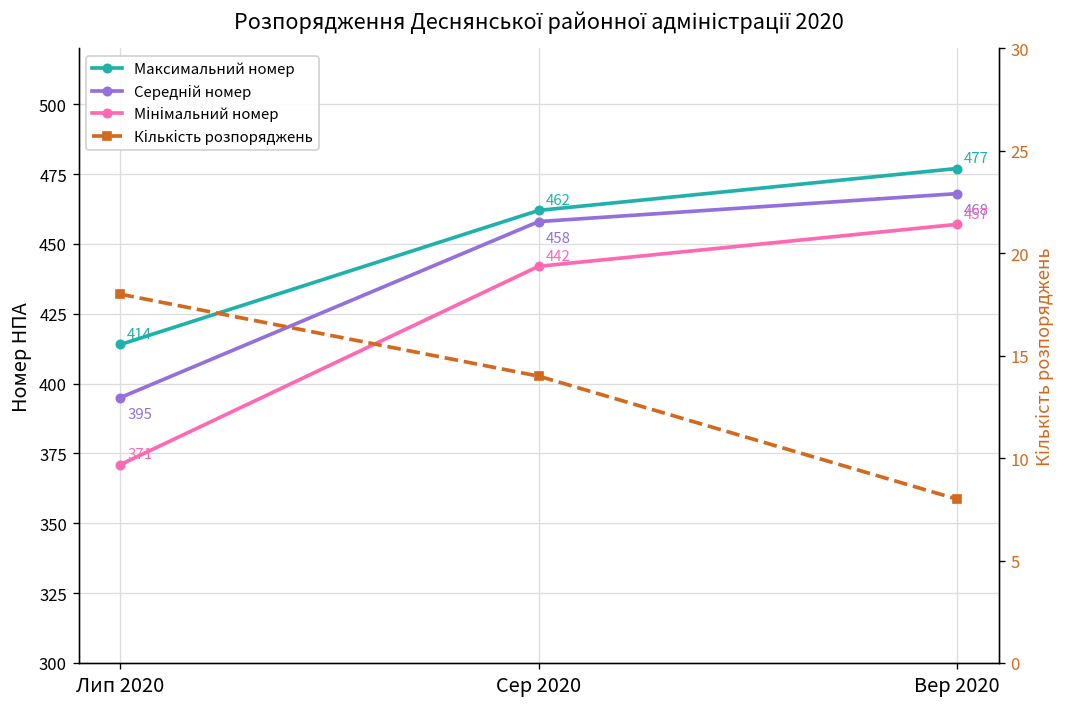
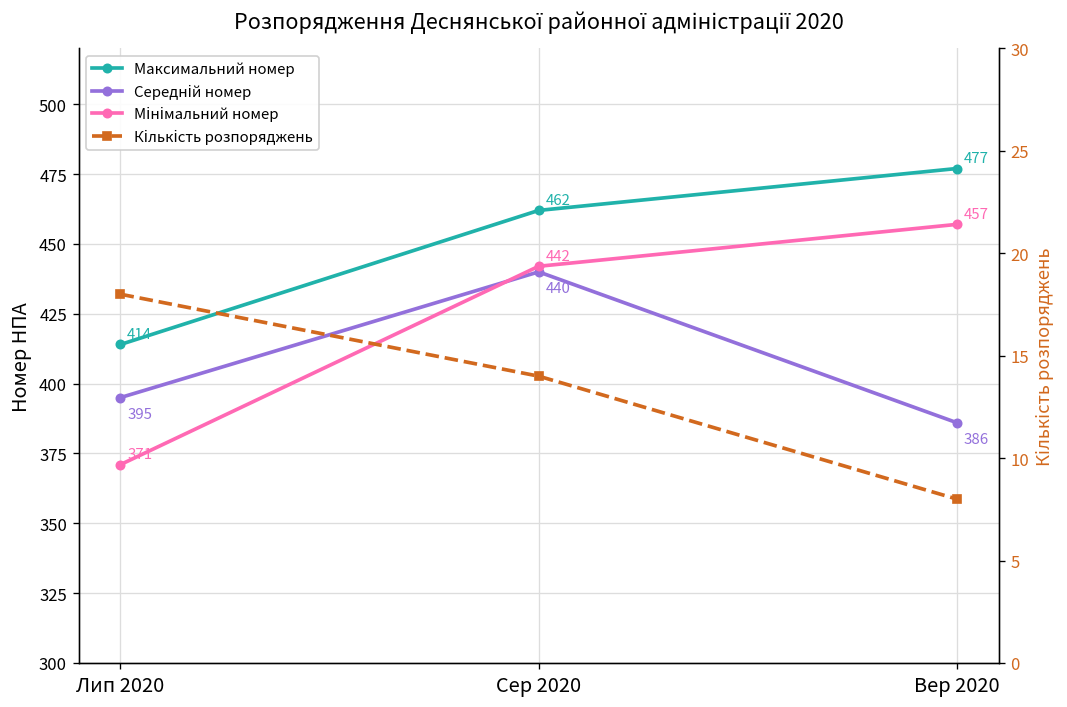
  {
    "Максимальний номер": {
      "Лип 2020": 414,
      "Сер 2020": 462,
      "Вер 2020": 477
    },
    "Середній номер": {
      "Лип 2020": 395,
-     "Сер 2020": 458,
-     "Вер 2020": 468
+     "Сер 2020": 440,
+     "Вер 2020": 386
    },
    "Мінімальний номер": {
      "Лип 2020": 371,
      "Сер 2020": 442,
      "Вер 2020": 457
    }
  }
